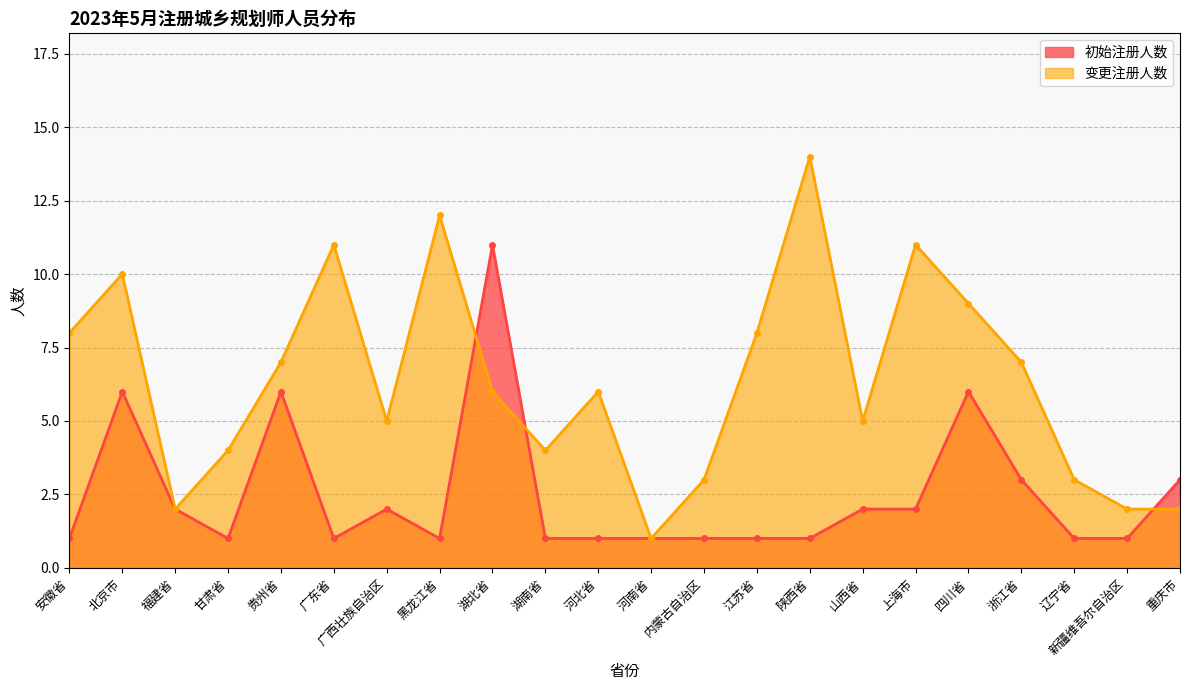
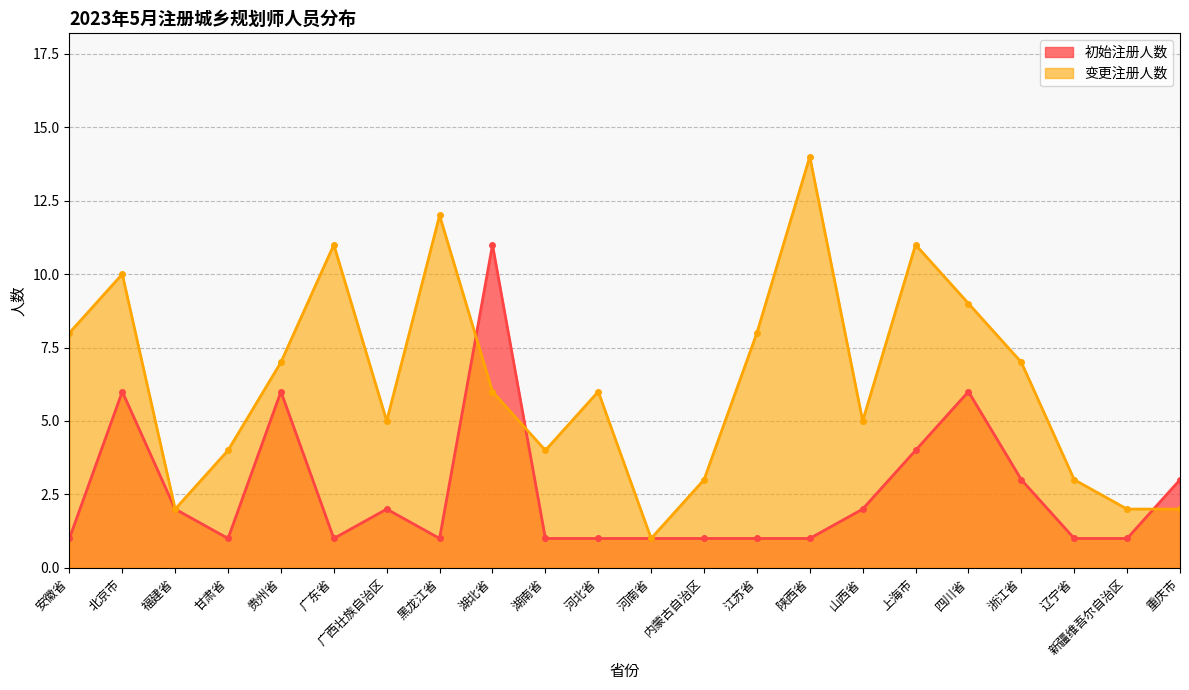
  {
    "初始注册人数": {
      "安徽省": 1,
      "北京市": 6,
      "甘肃省": 1,
      "贵州省": 6,
      "广东省": 1,
      "广西壮族自治区": 2,
      "黑龙江省": 1,
      "湖北省": 11,
      "湖南省": 1,
      "河北省": 1,
      "内蒙古自治区": 1,
      "江苏省": 1,
      "陕西省": 1,
      "山西省": 2,
-     "上海市": 2,
+     "上海市": 4,
      "四川省": 6,
      "浙江省": 3,
      "辽宁省": 1,
      "新疆维吾尔自治区": 1,
      "重庆市": 3
    },
    "变更注册人数": {
      "安徽省": 8,
      "北京市": 10,
      "甘肃省": 4,
      "贵州省": 7,
      "广东省": 11,
      "广西壮族自治区": 5,
      "黑龙江省": 12,
      "湖北省": 6,
      "湖南省": 4,
      "河北省": 6,
      "内蒙古自治区": 3,
      "江苏省": 8,
      "陕西省": 14,
      "山西省": 5,
      "上海市": 11,
      "四川省": 9,
      "浙江省": 7,
      "辽宁省": 3,
      "新疆维吾尔自治区": 2,
      "重庆市": 2
    }
  }
